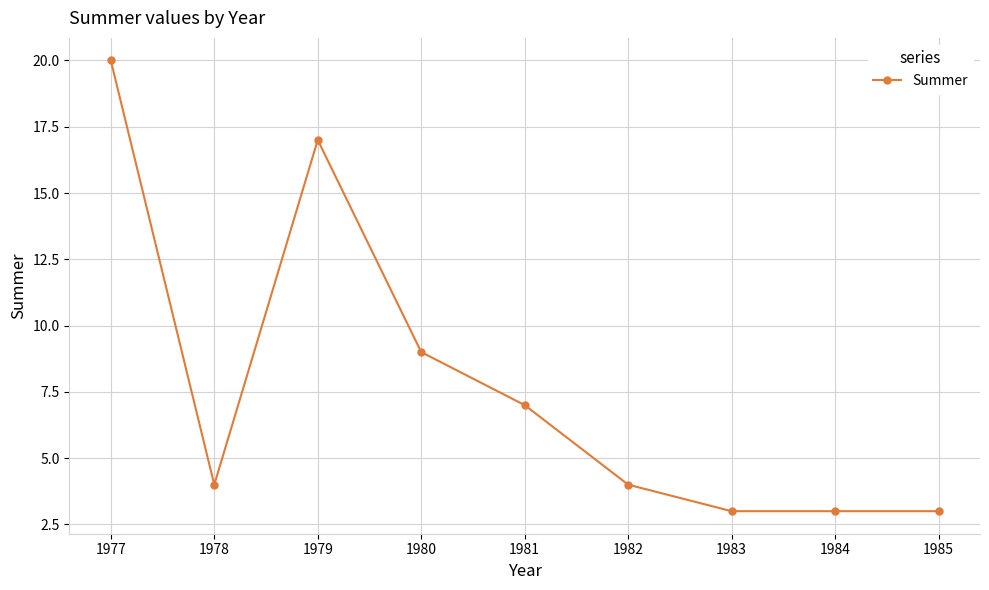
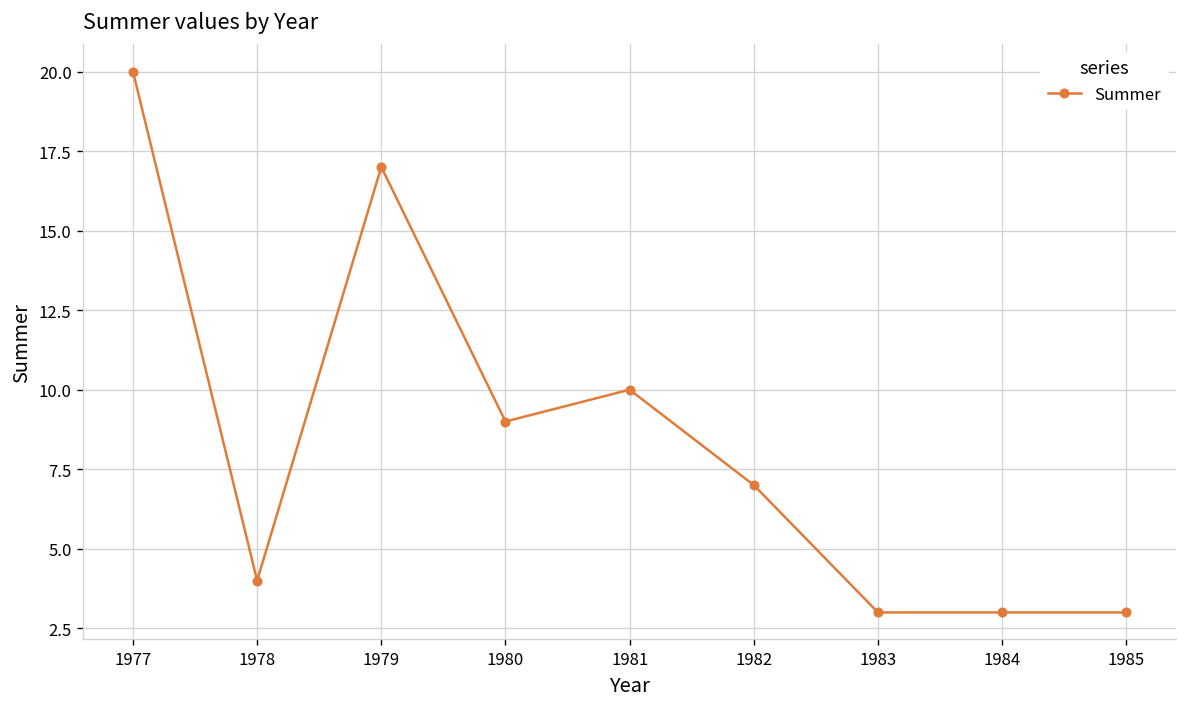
  {
    "1977": 20,
    "1978": 4,
    "1979": 17,
    "1980": 9,
-   "1981": 7,
-   "1982": 4,
+   "1981": 10,
+   "1982": 7,
    "1983": 3,
    "1984": 3,
    "1985": 3
  }
